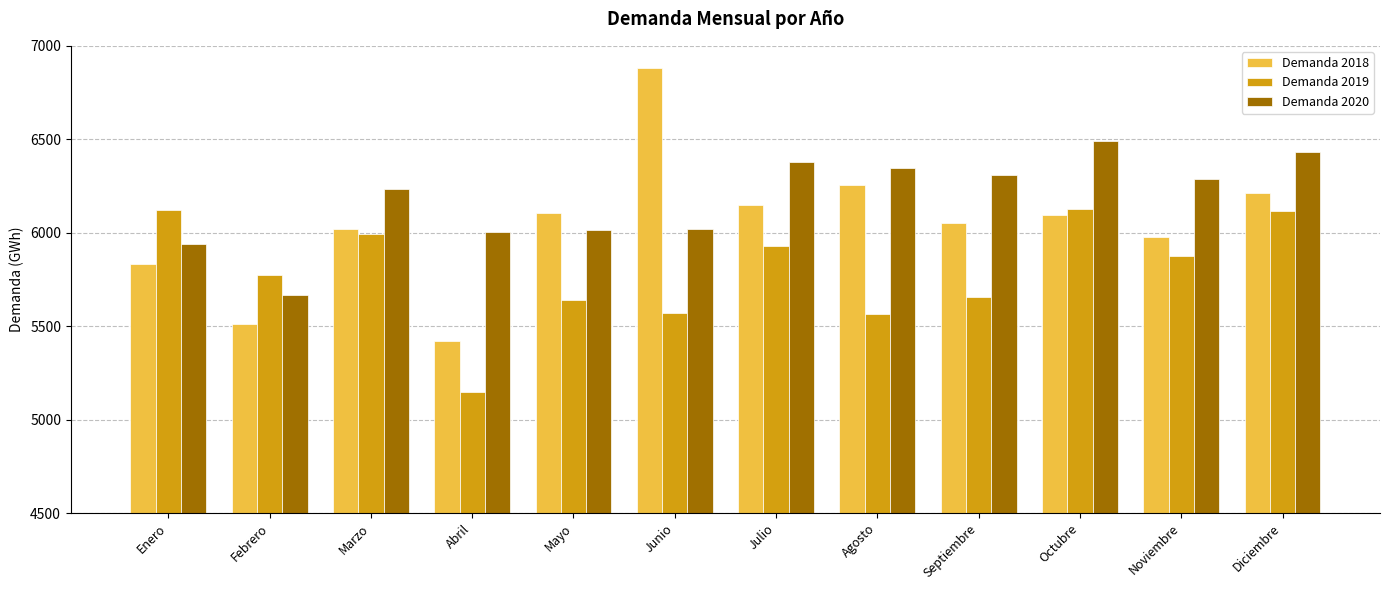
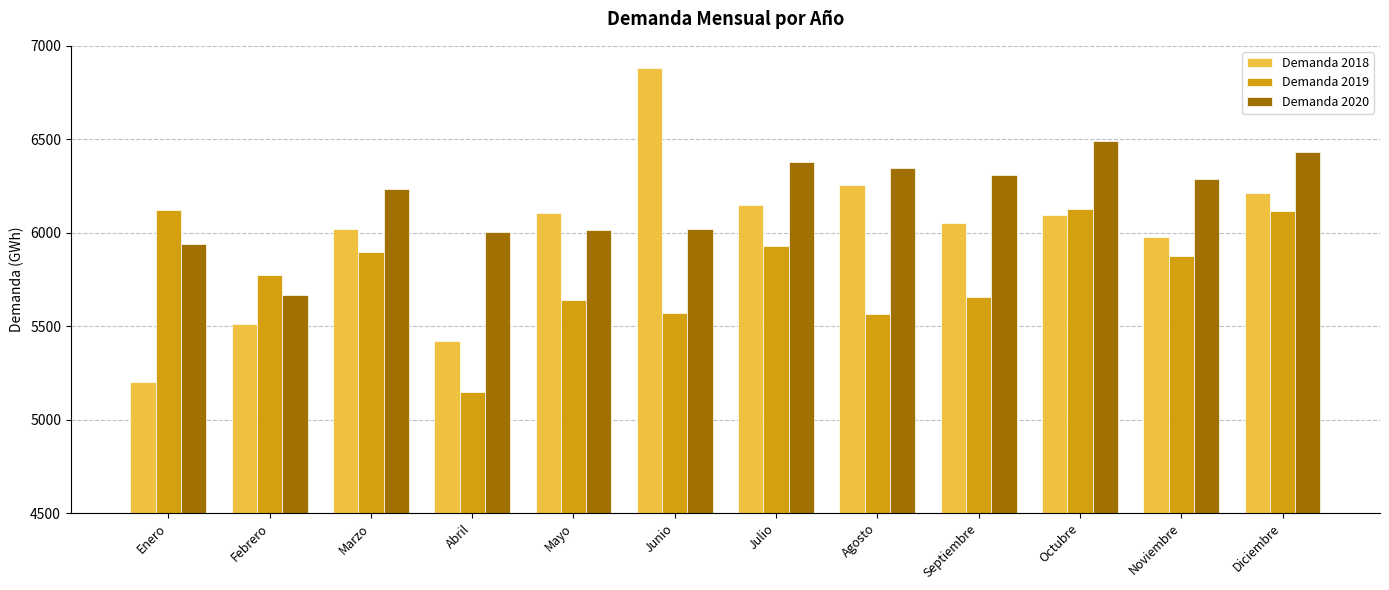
  {
    "Demanda 2018": {
-     "Enero": 5830,
+     "Enero": 5200,
      "Febrero": 5510,
      "Marzo": 6020,
      "Abril": 5420,
      "Mayo": 6100,
      "Junio": 6880,
      "Julio": 6150,
      "Agosto": 6260,
      "Septiembre": 6050,
      "Octubre": 6090,
      "Noviembre": 5980,
      "Diciembre": 6210
    },
    "Demanda 2019": {
      "Enero": 6120,
      "Febrero": 5780,
-     "Marzo": 5990,
+     "Marzo": 5890,
      "Abril": 5150,
      "Mayo": 5640,
      "Junio": 5570,
      "Julio": 5930,
      "Agosto": 5560,
      "Septiembre": 5650,
      "Octubre": 6120,
      "Noviembre": 5870,
      "Diciembre": 6110
    },
    "Demanda 2020": {
      "Enero": 5940,
      "Febrero": 5670,
      "Marzo": 6230,
      "Abril": 6000,
      "Mayo": 6020,
      "Junio": 6020,
      "Julio": 6380,
      "Agosto": 6350,
      "Septiembre": 6310,
      "Octubre": 6490,
      "Noviembre": 6290,
      "Diciembre": 6430
    }
  }
